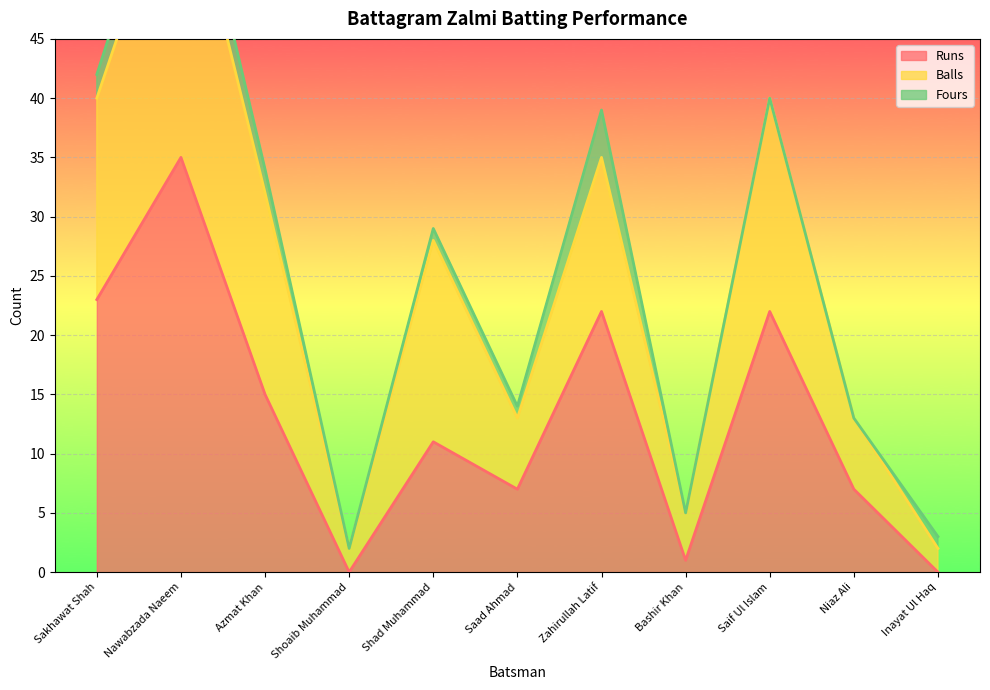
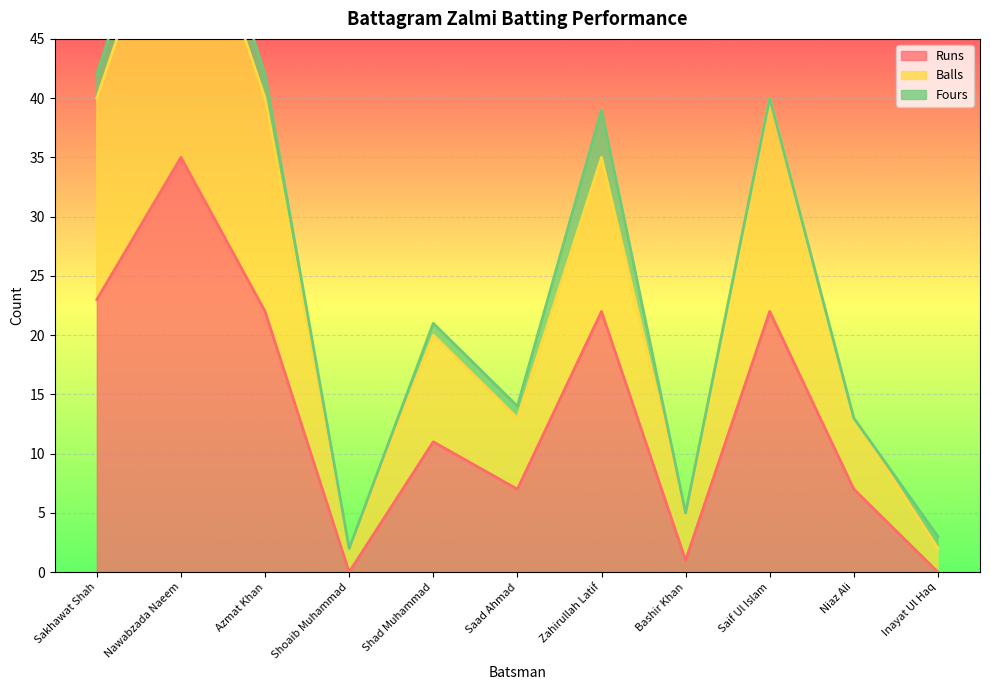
  {
    "Runs": {
      "Sakhawat Shah": 23,
      "Nawabzada Naeem": 35,
-     "Azmat Khan": 15,
+     "Azmat Khan": 22,
      "Shoaib Muhammad": 0,
      "Shad Muhammad": 11,
      "Saad Ahmad": 7,
      "Zahirullah Latif": 22,
      "Bashir Khan": 1,
      "Saif Ul Islam": 22,
      "Niaz Ali": 7,
      "Inayat Ul Haq": 0
    },
    "Balls": {
      "Sakhawat Shah": 17,
-     "Azmat Khan": 17,
-     "Shad Muhammad": 17,
+     "Azmat Khan": 18,
+     "Shad Muhammad": 9,
      "Saad Ahmad": 6,
      "Zahirullah Latif": 13,
      "Inayat Ul Haq": 2
    },
    "Fours": {
      "Sakhawat Shah": 2,
      "Azmat Khan": 2,
      "Shad Muhammad": 1,
      "Saad Ahmad": 1,
      "Zahirullah Latif": 4,
      "Inayat Ul Haq": 1
    }
  }
